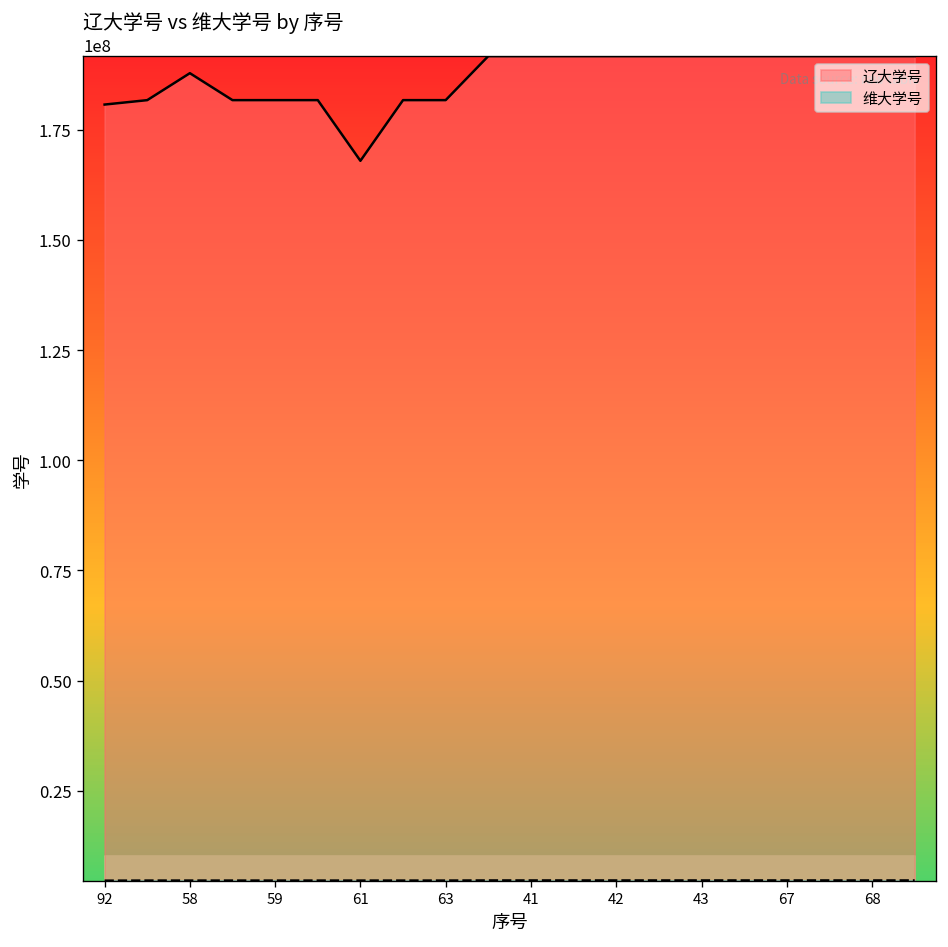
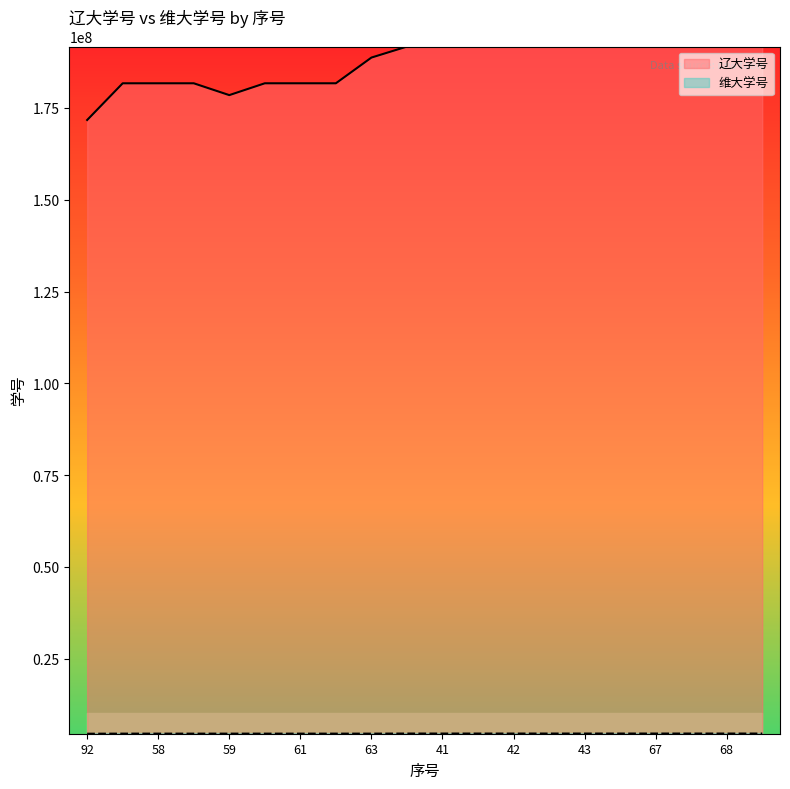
  {
    "辽大学号": {
-     "92": 181000000,
-     "58": 188000000,
-     "59": 182000000,
-     "61": 168000000,
-     "63": 182000000,
+     "92": 172000000,
+     "58": 182000000,
+     "59": 178000000,
+     "61": 182000000,
+     "63": 189000000,
      "41": 192000000,
      "42": 192000000,
      "43": 192000000,
      "67": 192000000,
      "68": 192000000
    },
    "维大学号": {
      "92": 5000000,
      "58": 5000000,
      "59": 5000000,
      "61": 5000000,
      "63": 5000000,
      "41": 5000000,
      "42": 5000000,
      "43": 5000000,
      "67": 5000000,
      "68": 5000000
    }
  }
